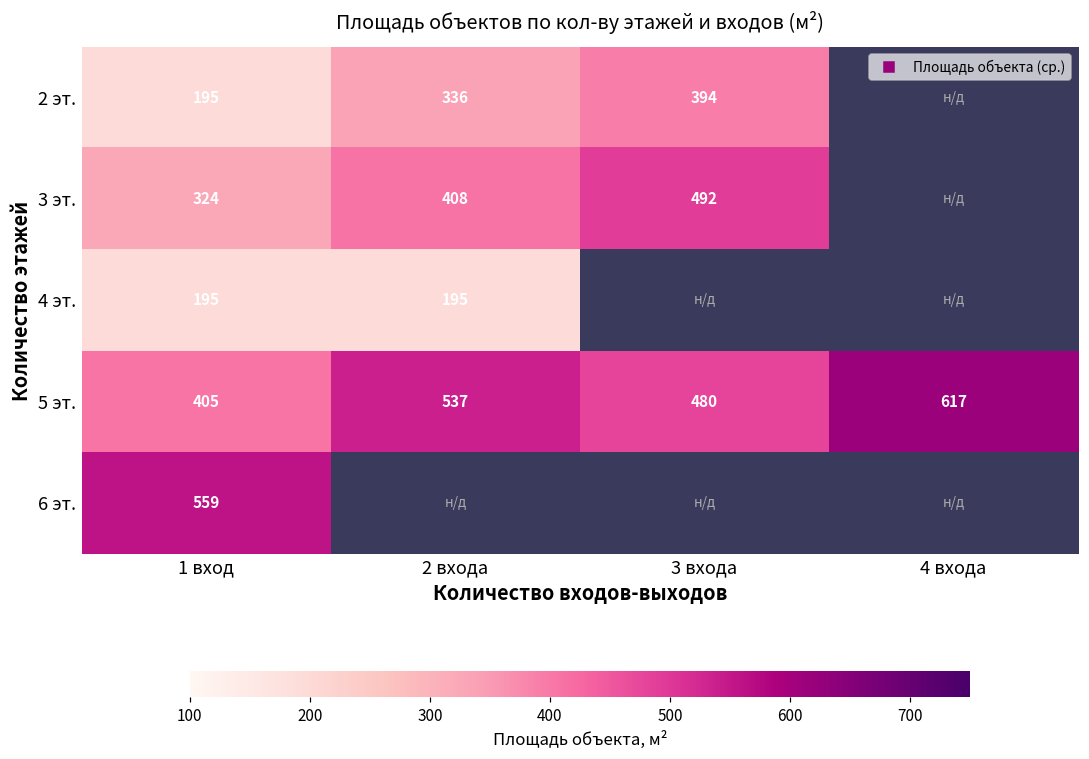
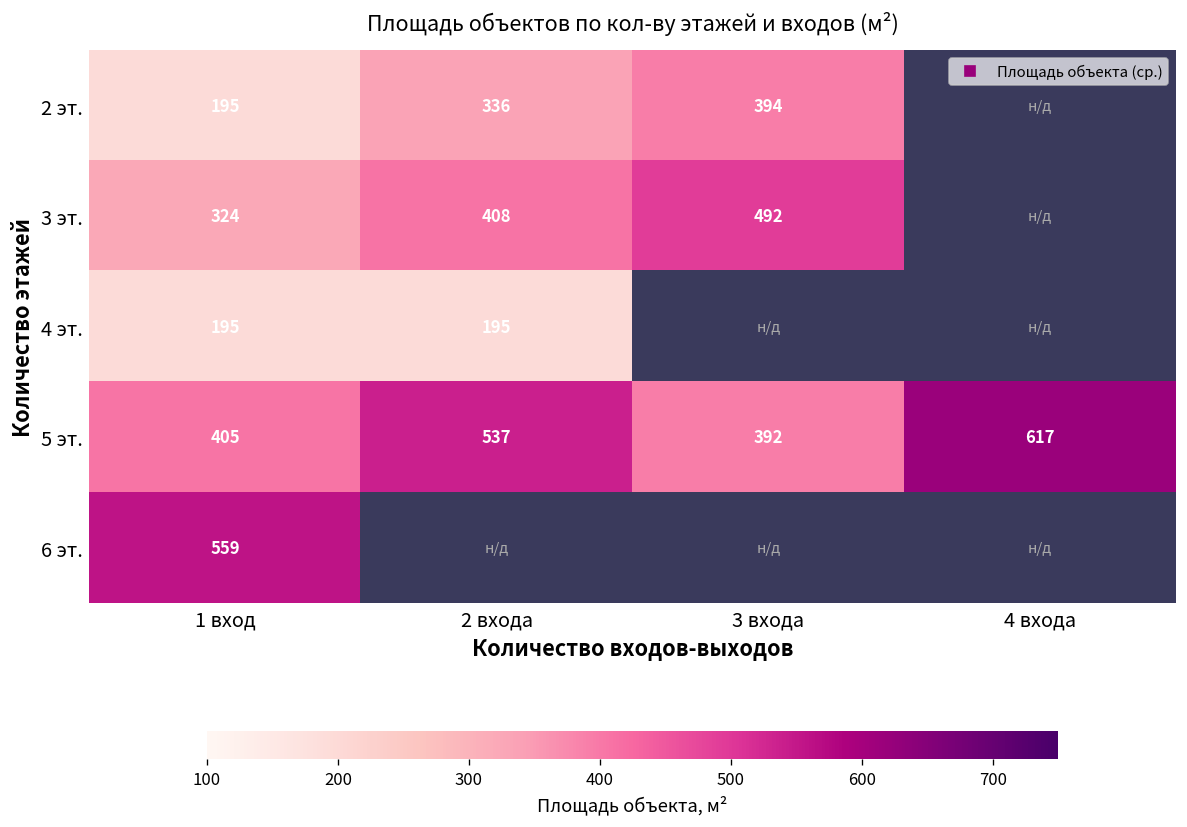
  {
    "2 эт.": {
      "2 входа": 336,
      "3 входа": 394
    },
    "3 эт.": {
      "1 вход": 324,
      "2 входа": 408,
      "3 входа": 492
    },
    "5 эт.": {
      "1 вход": 405,
      "2 входа": 537,
-     "3 входа": 480,
+     "3 входа": 392,
      "4 входа": 617
    },
    "6 эт.": {
      "1 вход": 559
    }
  }
